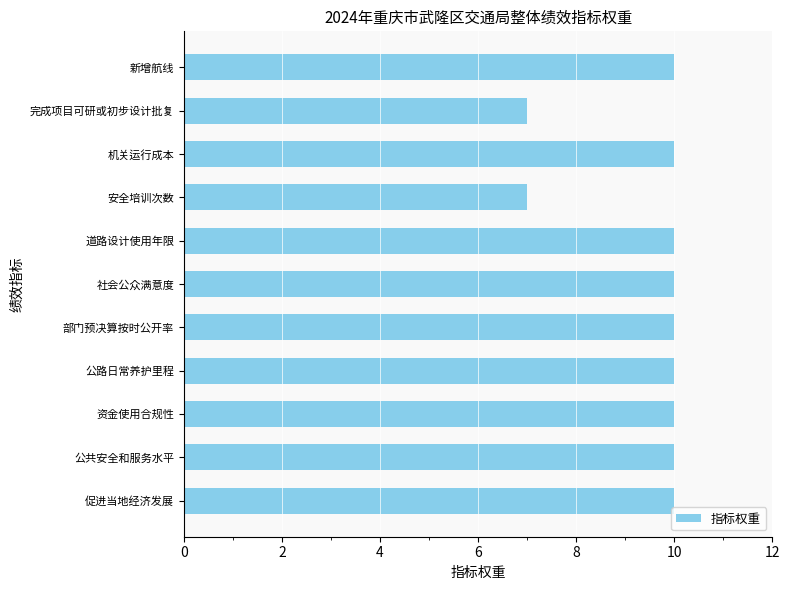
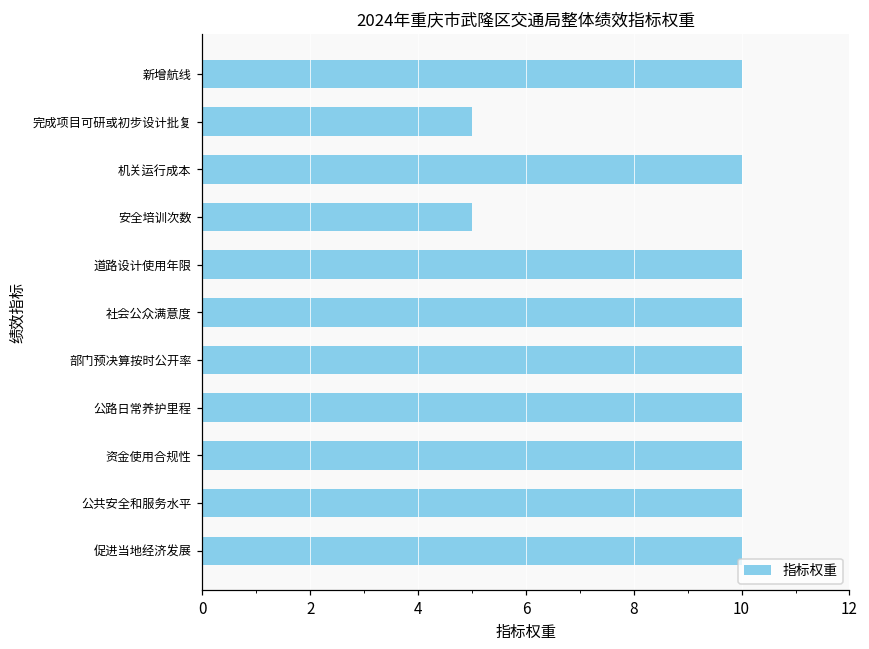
  {
    "新增航线": 10,
-   "完成项目可研或初步设计批复": 7,
+   "完成项目可研或初步设计批复": 5,
    "机关运行成本": 10,
-   "安全培训次数": 7,
+   "安全培训次数": 5,
    "道路设计使用年限": 10,
    "社会公众满意度": 10,
    "部门预决算按时公开率": 10,
    "公路日常养护里程": 10,
    "资金使用合规性": 10,
    "公共安全和服务水平": 10,
    "促进当地经济发展": 10
  }
